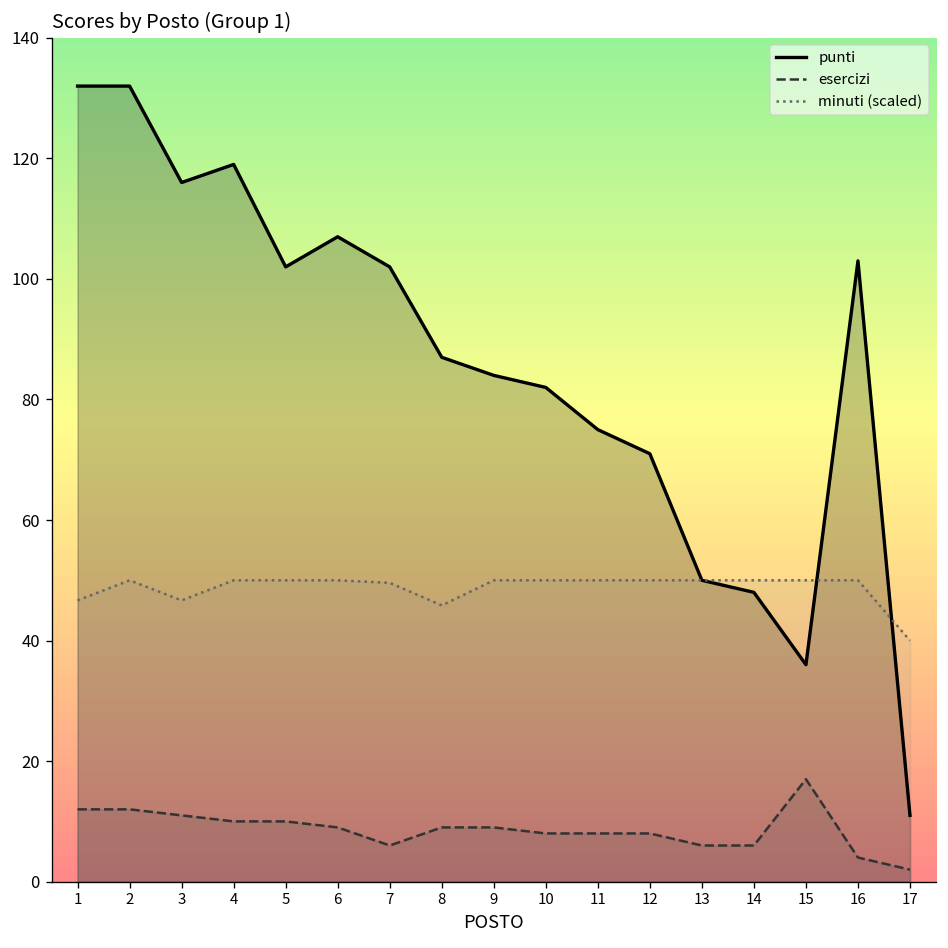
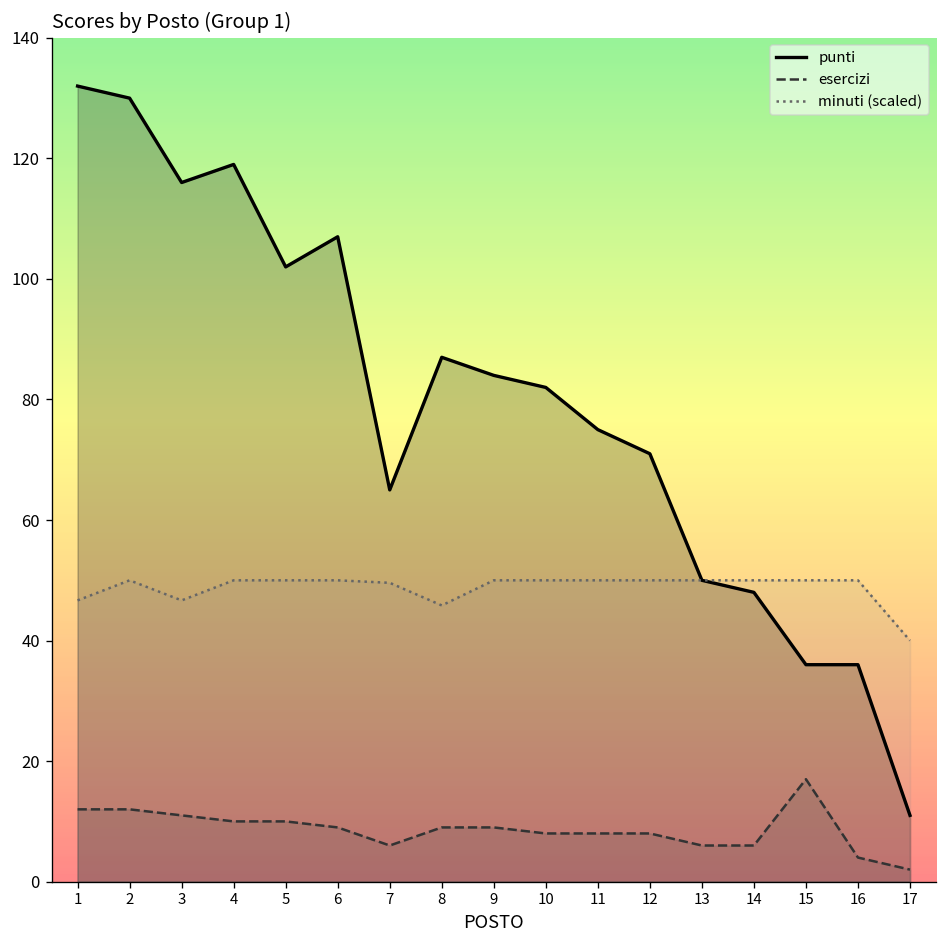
  {
    "punti": {
      "1": 132,
-     "2": 132,
+     "2": 130,
      "3": 116,
      "4": 119,
      "5": 102,
      "6": 107,
-     "7": 102,
+     "7": 65,
      "8": 87,
      "9": 84,
      "10": 82,
      "11": 75,
      "12": 71,
      "14": 48,
      "15": 36,
-     "16": 103,
+     "16": 36,
      "17": 11
    },
    "esercizi": {
      "1": 12,
      "2": 12,
      "3": 11,
      "4": 10,
      "5": 10,
      "6": 9,
      "7": 6,
      "8": 9,
      "9": 9,
      "10": 8,
      "11": 8,
      "12": 8,
      "13": 6,
      "14": 6,
      "15": 17,
      "16": 4,
      "17": 2
    },
    "minuti (scaled)": {
      "1": 47,
      "2": 50,
      "3": 47,
      "4": 50,
      "5": 50,
      "6": 50,
      "7": 50,
      "8": 46,
      "9": 50,
      "10": 50,
      "11": 50,
      "12": 50,
      "14": 50,
      "15": 50,
      "16": 50,
      "17": 40
    }
  }
